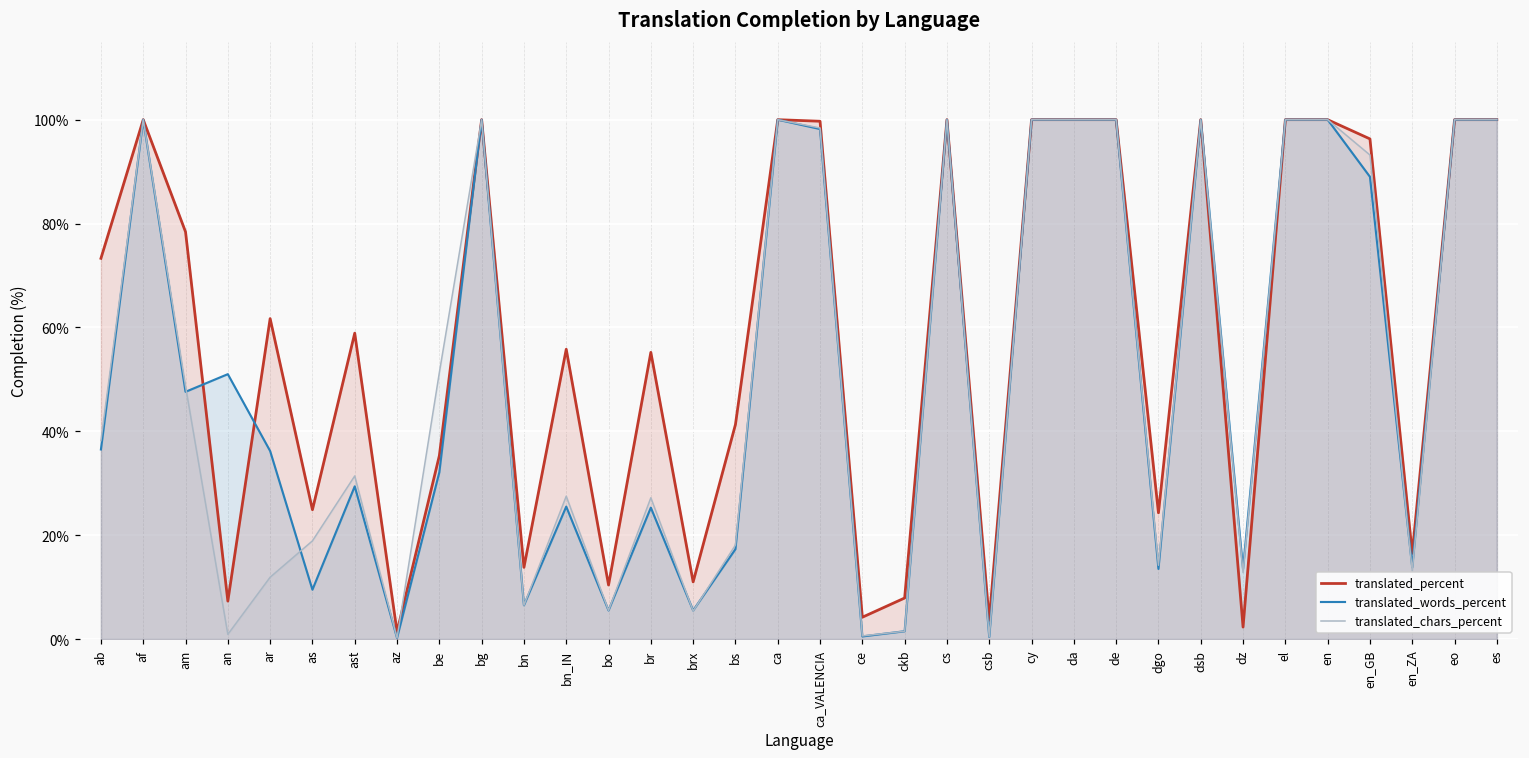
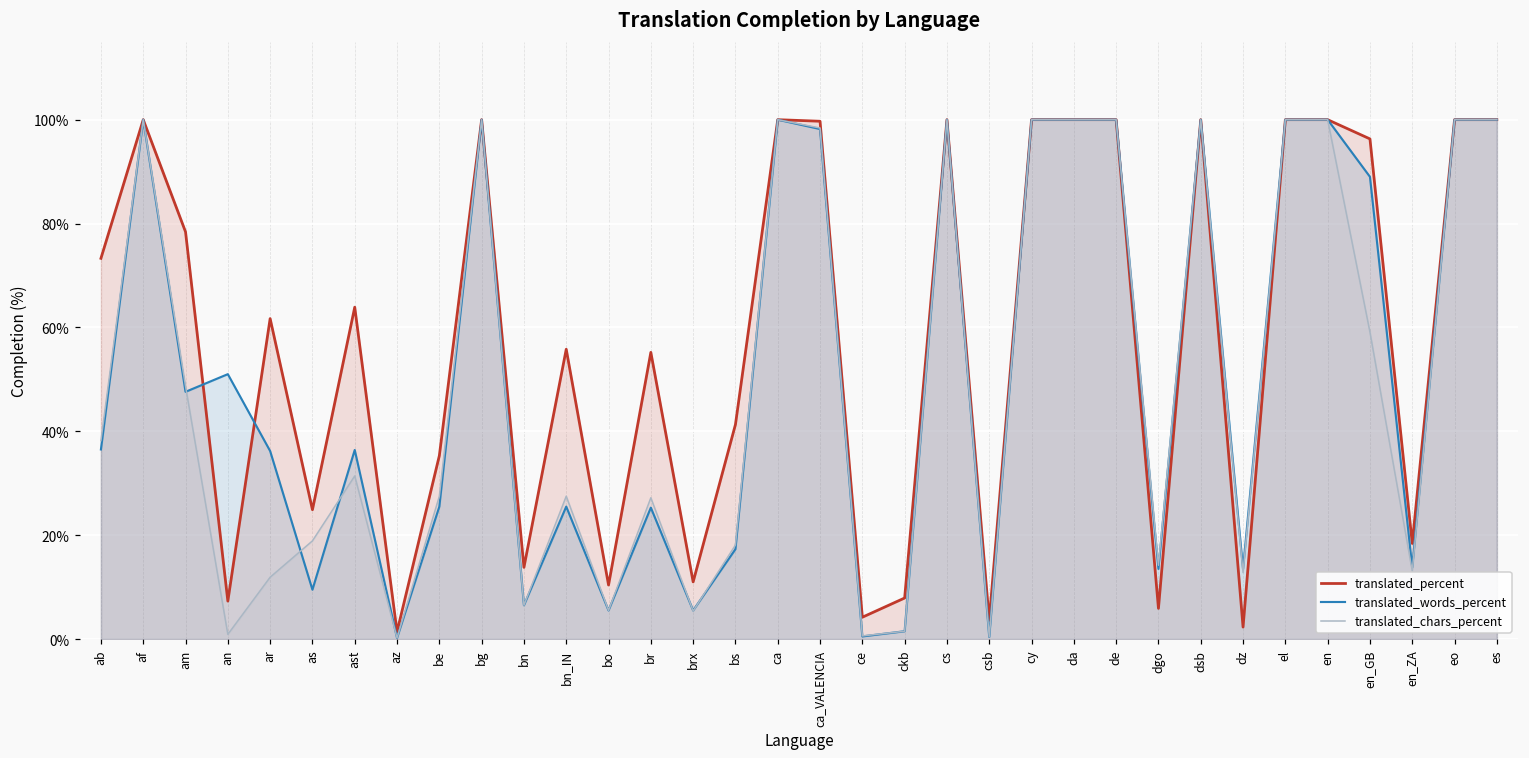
  {
    "translated_percent": {
      "ab": "73%",
      "am": "78%",
      "an": "7%",
      "ar": "62%",
      "as": "25%",
-     "ast": "59%",
+     "ast": "64%",
      "az": "1%",
      "be": "35%",
      "bn": "14%",
      "bn_IN": "56%",
      "bo": "10%",
      "br": "55%",
      "brx": "11%",
      "bs": "41%",
      "ca_VALENCIA": "100%",
      "ce": "4%",
      "ckb": "8%",
      "csb": "4%",
-     "dgo": "24%",
+     "dgo": "6%",
      "dz": "2%",
      "en_GB": "96%",
-     "en_ZA": "17%"
+     "en_ZA": "18%"
    },
    "translated_words_percent": {
      "ab": "37%",
      "am": "48%",
      "an": "51%",
      "ar": "36%",
      "as": "10%",
-     "ast": "29%",
-     "be": "32%",
+     "ast": "36%",
+     "be": "26%",
      "bn_IN": "26%",
      "br": "25%",
      "bs": "17%",
      "dgo": "14%",
      "dz": "14%",
      "en_GB": "89%",
      "en_ZA": "14%"
    },
    "translated_chars_percent": {
      "ab": "38%",
      "am": "49%",
      "an": "1%",
      "ar": "12%",
      "as": "19%",
      "ast": "31%",
-     "be": "51%",
+     "be": "28%",
      "bn_IN": "28%",
      "br": "27%",
      "bs": "18%",
      "dgo": "14%",
      "dz": "13%",
-     "en_GB": "93%",
+     "en_GB": "59%",
      "en_ZA": "13%"
    }
  }
